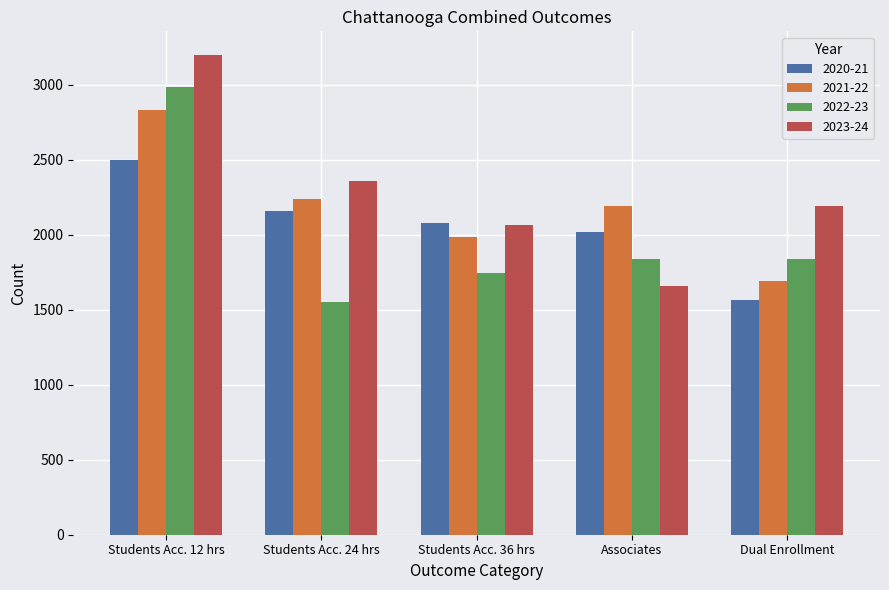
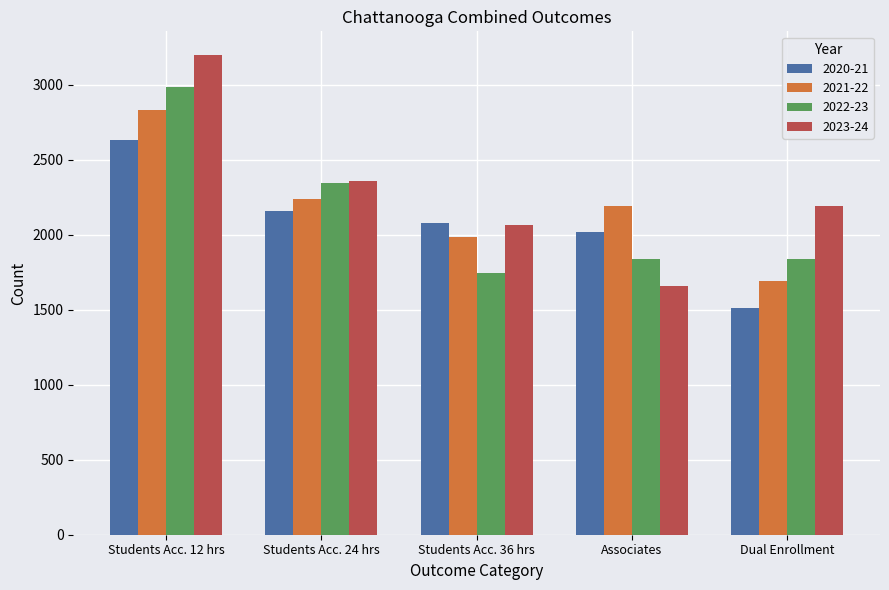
  {
    "2020-21": {
-     "Students Acc. 12 hrs": 2500,
+     "Students Acc. 12 hrs": 2630,
      "Students Acc. 24 hrs": 2160,
      "Students Acc. 36 hrs": 2080,
      "Associates": 2020,
-     "Dual Enrollment": 1570
+     "Dual Enrollment": 1510
    },
    "2022-23": {
      "Students Acc. 12 hrs": 2990,
-     "Students Acc. 24 hrs": 1550,
+     "Students Acc. 24 hrs": 2350,
      "Students Acc. 36 hrs": 1740,
      "Associates": 1840,
      "Dual Enrollment": 1840
    }
  }
